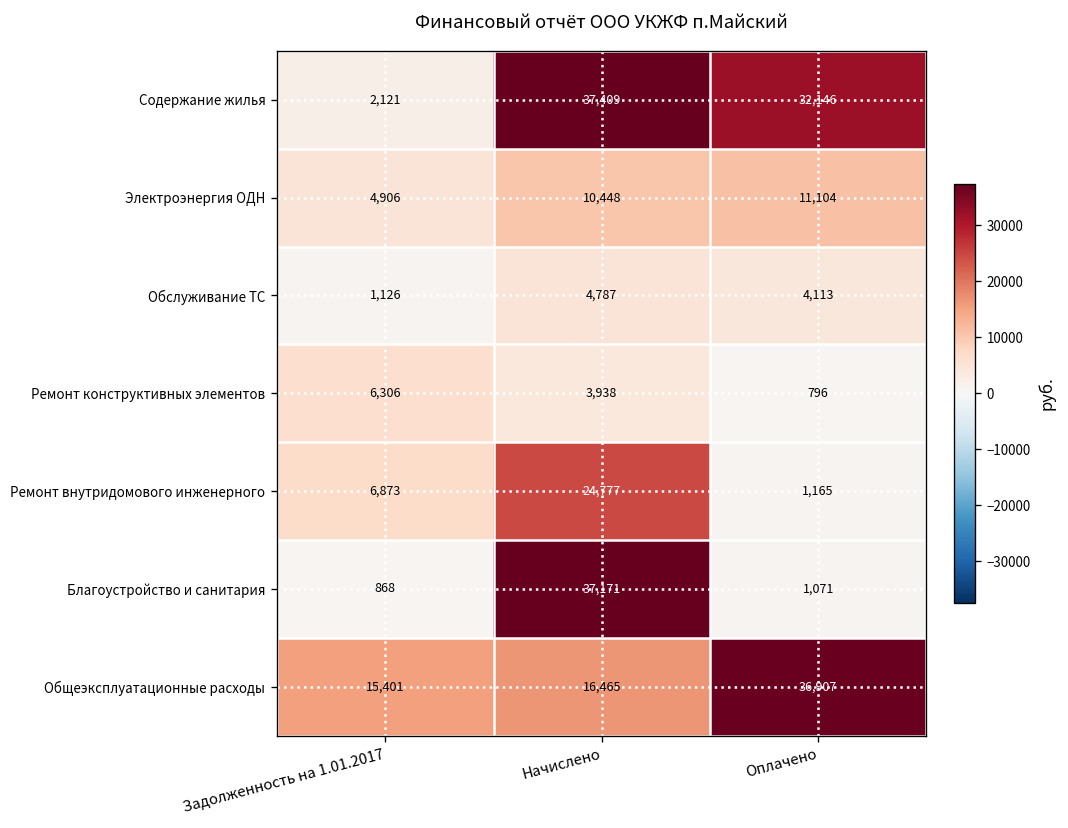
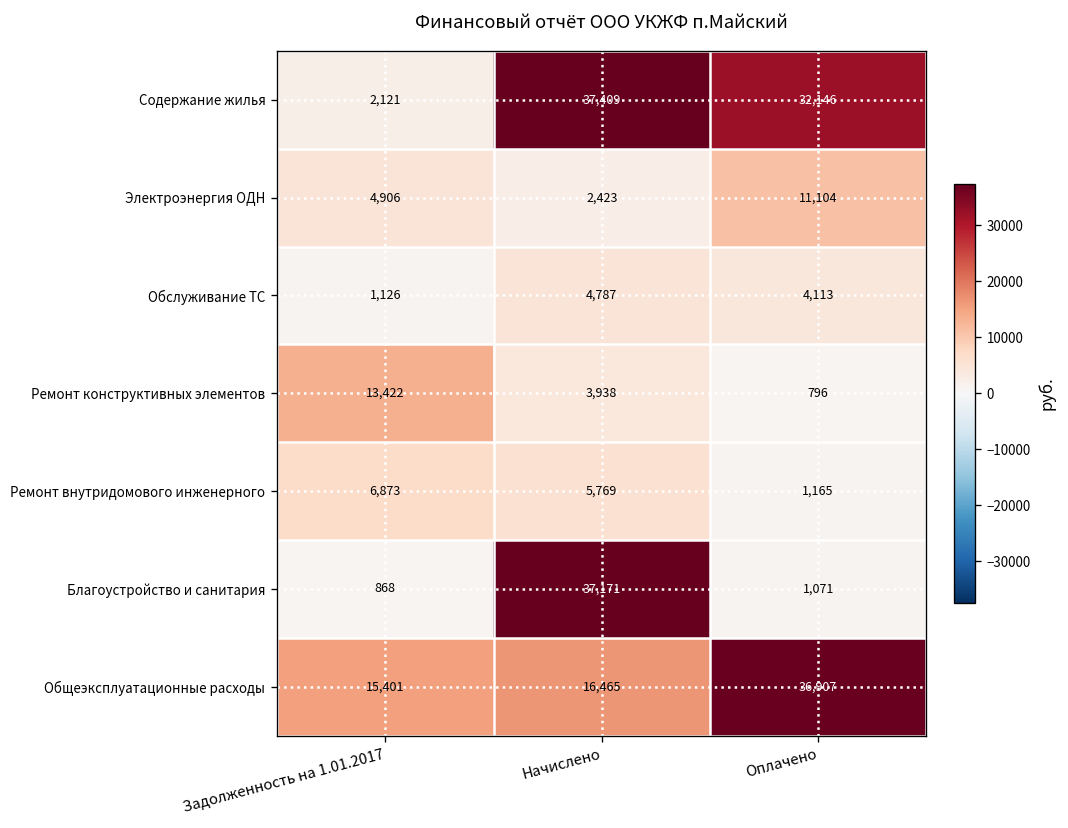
  {
    "Содержание жилья": {
      "Задолженность на 1.01.2017": "2,121",
      "Начислено": "37,409",
      "Оплачено": "32,146"
    },
    "Электроэнергия ОДН": {
      "Задолженность на 1.01.2017": "4,906",
-     "Начислено": "10,448",
+     "Начислено": "2,423",
      "Оплачено": "11,104"
    },
    "Обслуживание ТС": {
      "Задолженность на 1.01.2017": "1,126",
      "Начислено": "4,787",
      "Оплачено": "4,113"
    },
    "Ремонт конструктивных элементов": {
-     "Задолженность на 1.01.2017": "6,306",
+     "Задолженность на 1.01.2017": "13,422",
      "Начислено": "3,938",
      "Оплачено": "796"
    },
    "Ремонт внутридомового инженерного": {
      "Задолженность на 1.01.2017": "6,873",
-     "Начислено": "24,777",
+     "Начислено": "5,769",
      "Оплачено": "1,165"
    },
    "Благоустройство и санитария": {
      "Задолженность на 1.01.2017": "868",
      "Начислено": "37,171",
      "Оплачено": "1,071"
    },
    "Общеэксплуатационные расходы": {
      "Задолженность на 1.01.2017": "15,401",
      "Начислено": "16,465",
      "Оплачено": "36,907"
    }
  }
